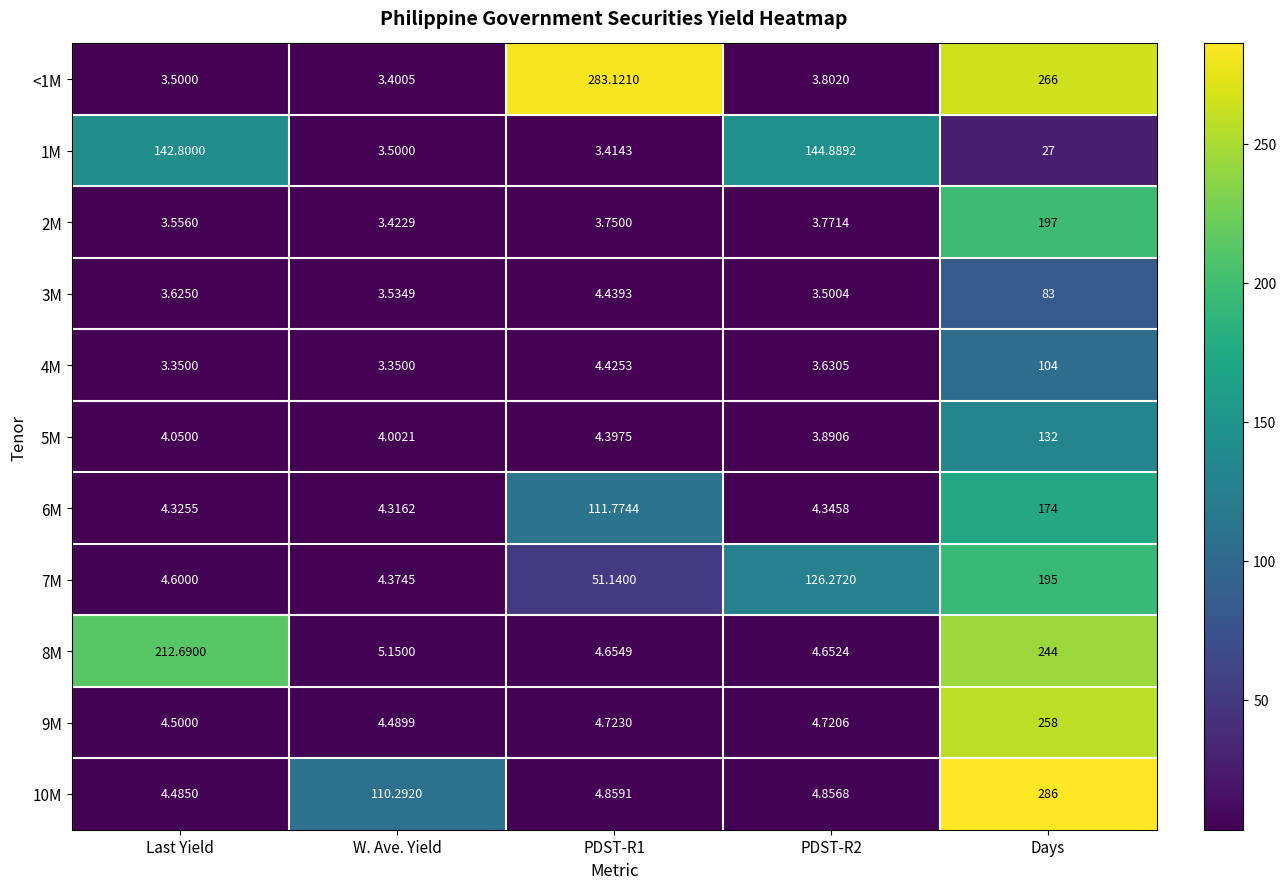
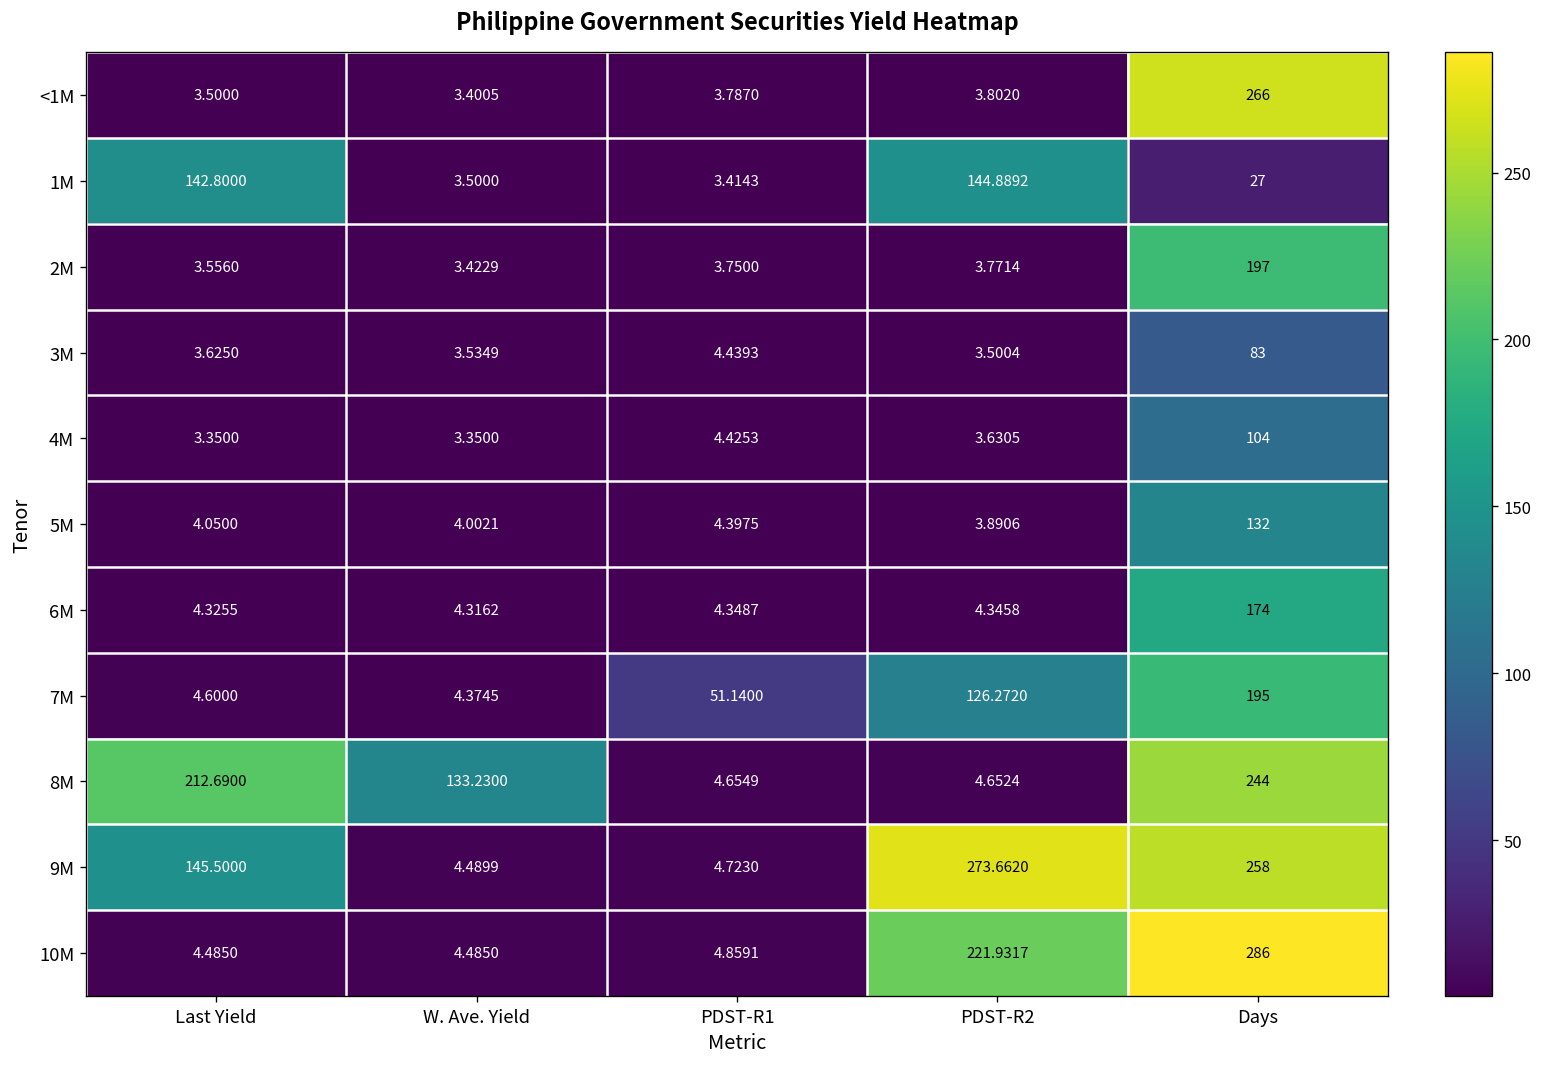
  {
    "<1M": {
      "Last Yield": 3.5000,
      "W. Ave. Yield": 3.4005,
-     "PDST-R1": 283.1210,
+     "PDST-R1": 3.7870,
      "PDST-R2": 3.8020,
      "Days": 266
    },
    "1M": {
      "Last Yield": 142.8000,
      "W. Ave. Yield": 3.5000,
      "PDST-R1": 3.4143,
      "PDST-R2": 144.8892,
      "Days": 27
    },
    "2M": {
      "Last Yield": 3.5560,
      "W. Ave. Yield": 3.4229,
      "PDST-R1": 3.7500,
      "PDST-R2": 3.7714,
      "Days": 197
    },
    "3M": {
      "Last Yield": 3.6250,
      "W. Ave. Yield": 3.5349,
      "PDST-R1": 4.4393,
      "PDST-R2": 3.5004,
      "Days": 83
    },
    "4M": {
      "Last Yield": 3.3500,
      "W. Ave. Yield": 3.3500,
      "PDST-R1": 4.4253,
      "PDST-R2": 3.6305,
      "Days": 104
    },
    "5M": {
      "Last Yield": 4.0500,
      "W. Ave. Yield": 4.0021,
      "PDST-R1": 4.3975,
      "PDST-R2": 3.8906,
      "Days": 132
    },
    "6M": {
      "Last Yield": 4.3255,
      "W. Ave. Yield": 4.3162,
-     "PDST-R1": 111.7744,
+     "PDST-R1": 4.3487,
      "PDST-R2": 4.3458,
      "Days": 174
    },
    "7M": {
      "Last Yield": 4.6000,
      "W. Ave. Yield": 4.3745,
      "PDST-R1": 51.1400,
      "PDST-R2": 126.2720,
      "Days": 195
    },
    "8M": {
      "Last Yield": 212.6900,
-     "W. Ave. Yield": 5.1500,
+     "W. Ave. Yield": 133.2300,
      "PDST-R1": 4.6549,
      "PDST-R2": 4.6524,
      "Days": 244
    },
    "9M": {
-     "Last Yield": 4.5000,
+     "Last Yield": 145.5000,
      "W. Ave. Yield": 4.4899,
      "PDST-R1": 4.7230,
-     "PDST-R2": 4.7206,
+     "PDST-R2": 273.6620,
      "Days": 258
    },
    "10M": {
      "Last Yield": 4.4850,
-     "W. Ave. Yield": 110.2920,
+     "W. Ave. Yield": 4.4850,
      "PDST-R1": 4.8591,
-     "PDST-R2": 4.8568,
+     "PDST-R2": 221.9317,
      "Days": 286
    }
  }
